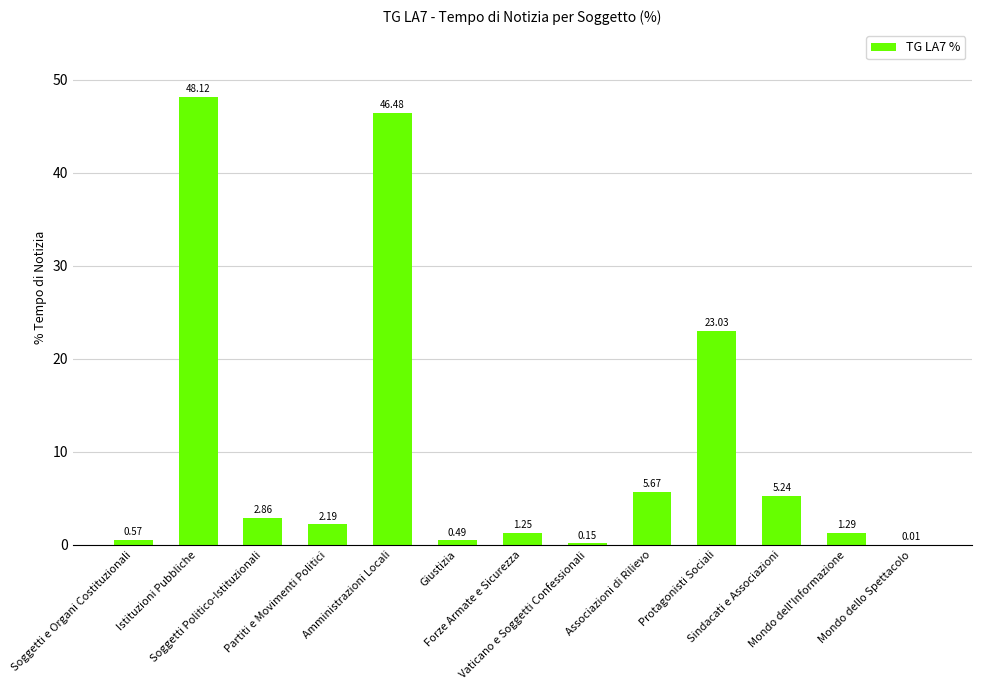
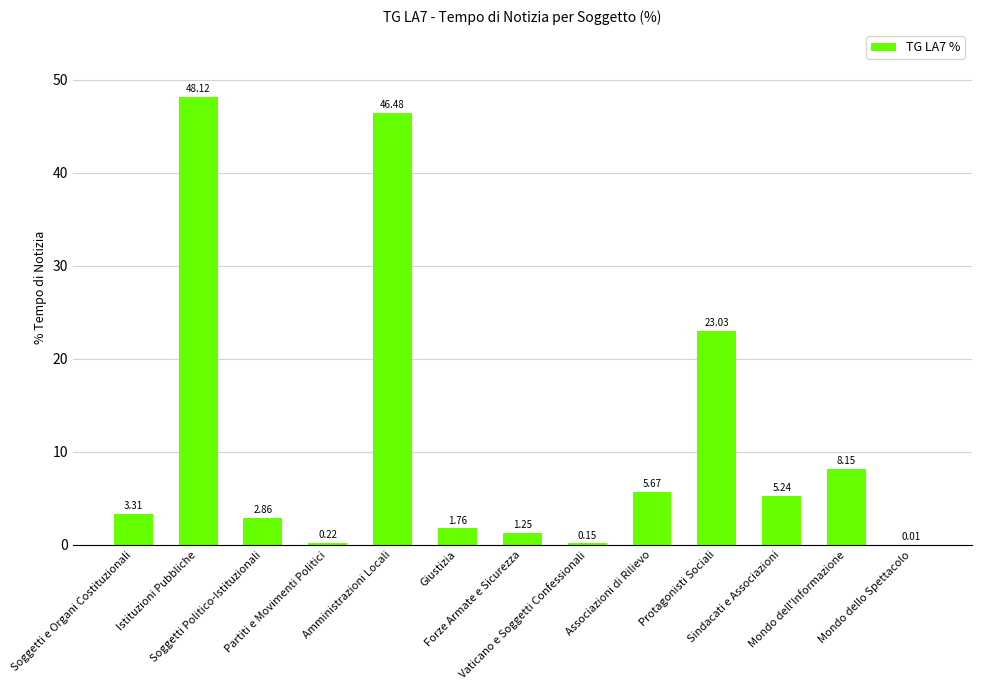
  {
-   "Soggetti e Organi Costituzionali": 0.57,
+   "Soggetti e Organi Costituzionali": 3.31,
    "Istituzioni Pubbliche": 48.12,
    "Soggetti Politico-Istituzionali": 2.86,
-   "Partiti e Movimenti Politici": 2.19,
+   "Partiti e Movimenti Politici": 0.22,
    "Amministrazioni Locali": 46.48,
-   "Giustizia": 0.49,
+   "Giustizia": 1.76,
    "Forze Armate e Sicurezza": 1.25,
    "Vaticano e Soggetti Confessionali": 0.15,
    "Associazioni di Rilievo": 5.67,
    "Protagonisti Sociali": 23.03,
    "Sindacati e Associazioni": 5.24,
-   "Mondo dell'Informazione": 1.29,
+   "Mondo dell'Informazione": 8.15,
    "Mondo dello Spettacolo": 0.01
  }
